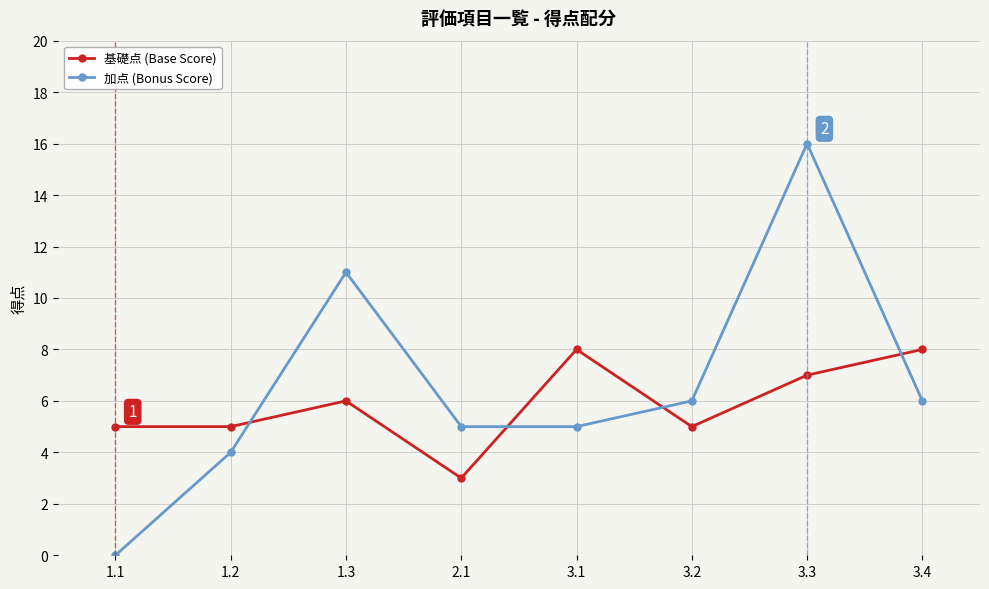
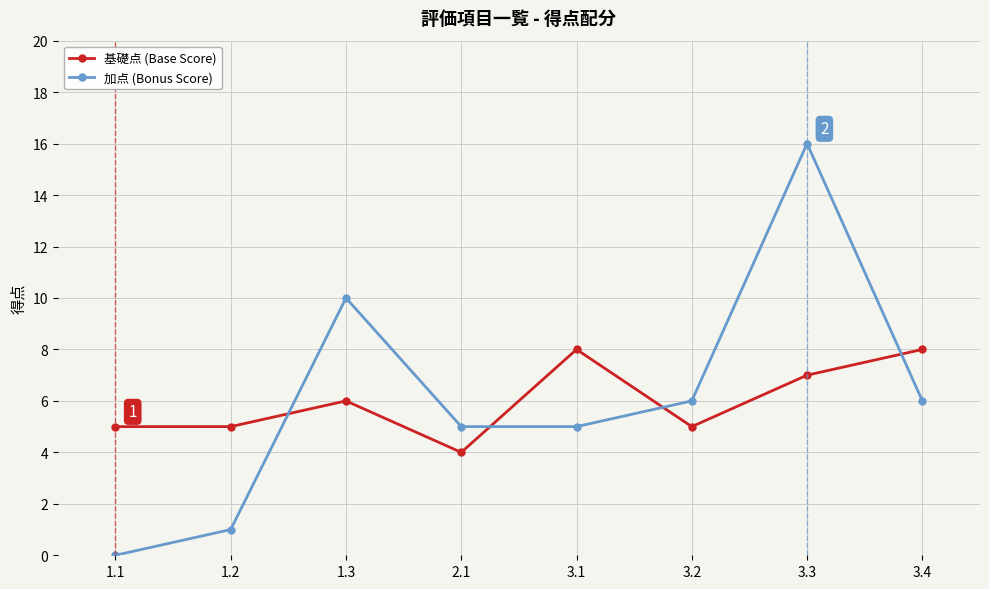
  {
    "基礎点 (Base Score)": {
      "1.2": 5,
      "1.3": 6,
-     "2.1": 3,
+     "2.1": 4,
      "3.1": 8,
      "3.2": 5,
      "3.3": 7,
      "3.4": 8
    },
    "加点 (Bonus Score)": {
      "1.1": 0,
-     "1.2": 4,
-     "1.3": 11,
+     "1.2": 1,
+     "1.3": 10,
      "2.1": 5,
      "3.1": 5,
      "3.2": 6,
      "3.4": 6
    }
  }
